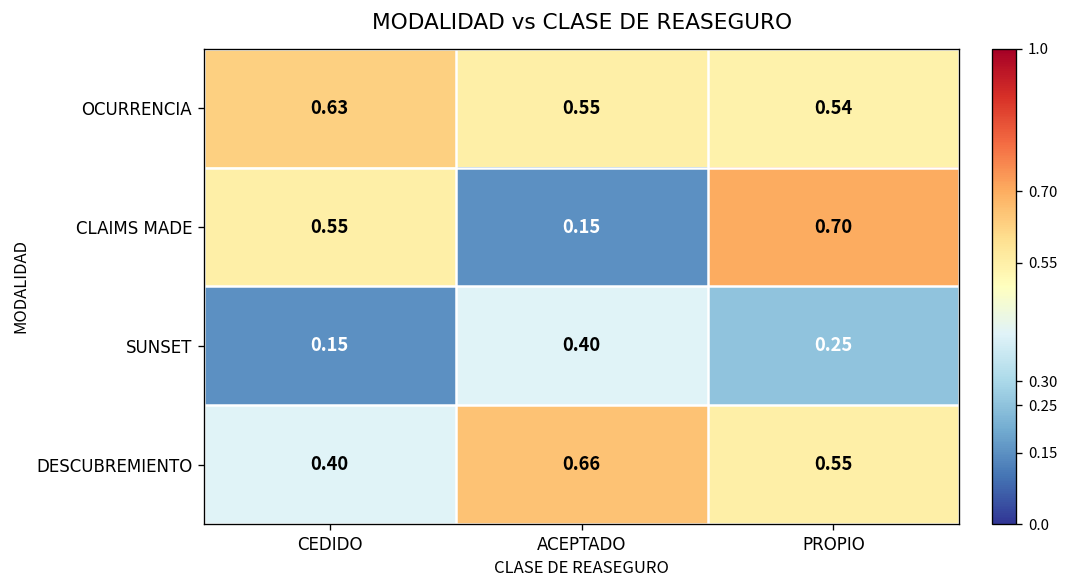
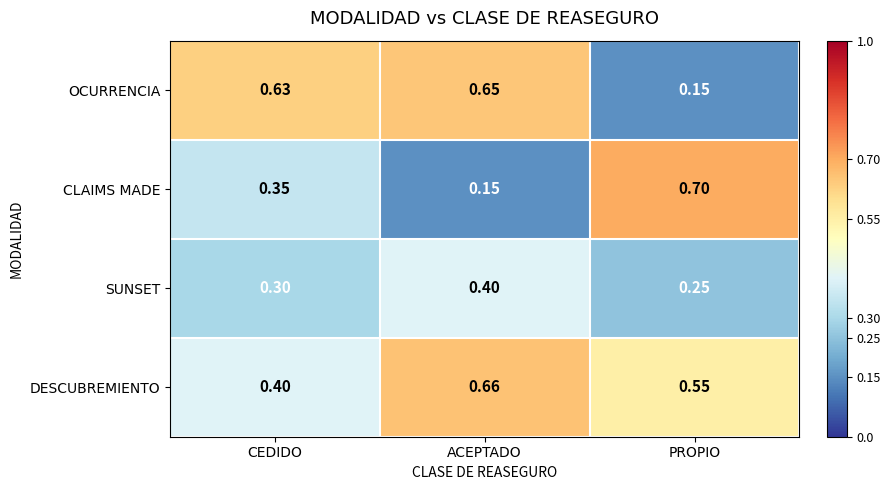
  {
    "OCURRENCIA": {
      "CEDIDO": 0.63,
-     "ACEPTADO": 0.55,
-     "PROPIO": 0.54
+     "ACEPTADO": 0.65,
+     "PROPIO": 0.15
    },
    "CLAIMS MADE": {
-     "CEDIDO": 0.55,
+     "CEDIDO": 0.35,
      "ACEPTADO": 0.15,
      "PROPIO": 0.70
    },
    "SUNSET": {
-     "CEDIDO": 0.15,
+     "CEDIDO": 0.30,
      "ACEPTADO": 0.40,
      "PROPIO": 0.25
    },
    "DESCUBREMIENTO": {
      "CEDIDO": 0.40,
      "ACEPTADO": 0.66,
      "PROPIO": 0.55
    }
  }
